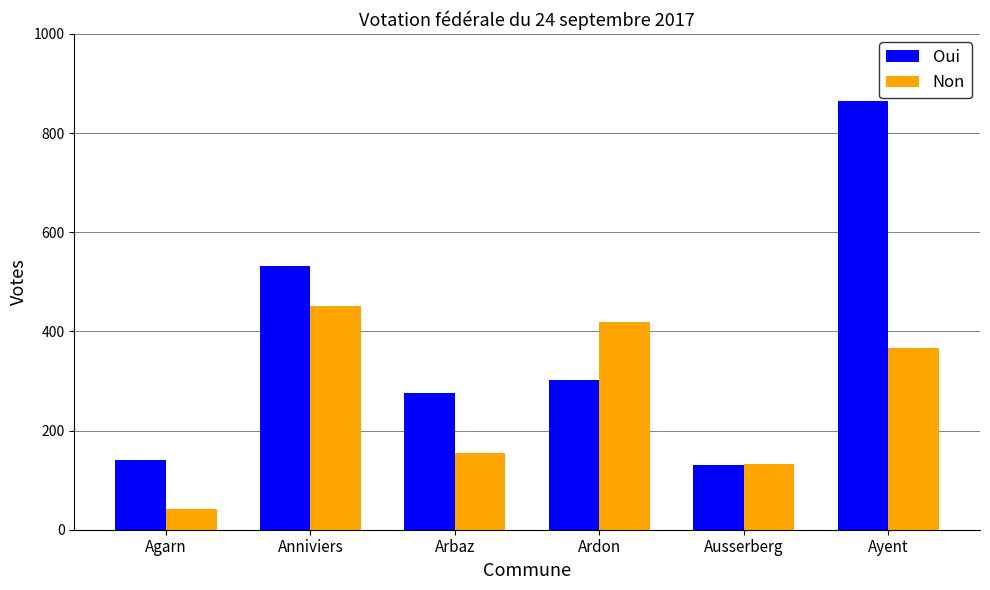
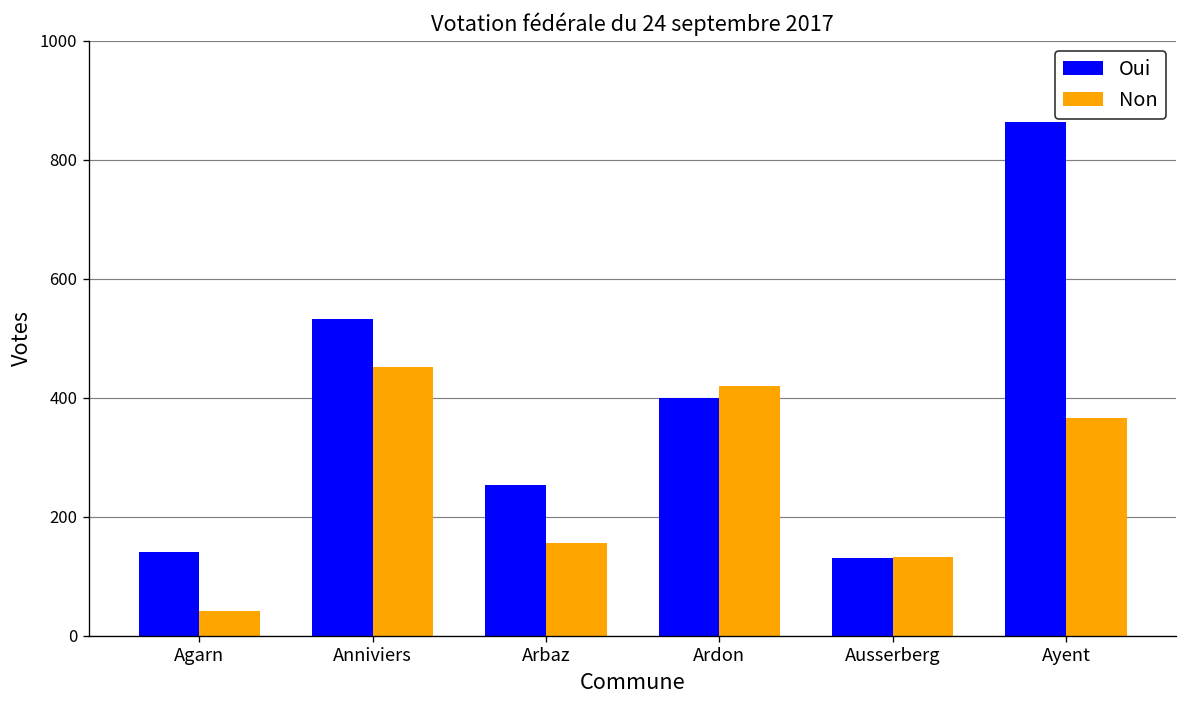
  {
    "Oui": {
      "Agarn": 140,
      "Anniviers": 530,
-     "Arbaz": 280,
-     "Ardon": 300,
+     "Arbaz": 250,
+     "Ardon": 400,
      "Ausserberg": 130,
      "Ayent": 860
    },
    "Non": {
      "Agarn": 40,
      "Anniviers": 450,
      "Arbaz": 160,
      "Ardon": 420,
      "Ausserberg": 130,
      "Ayent": 370
    }
  }
